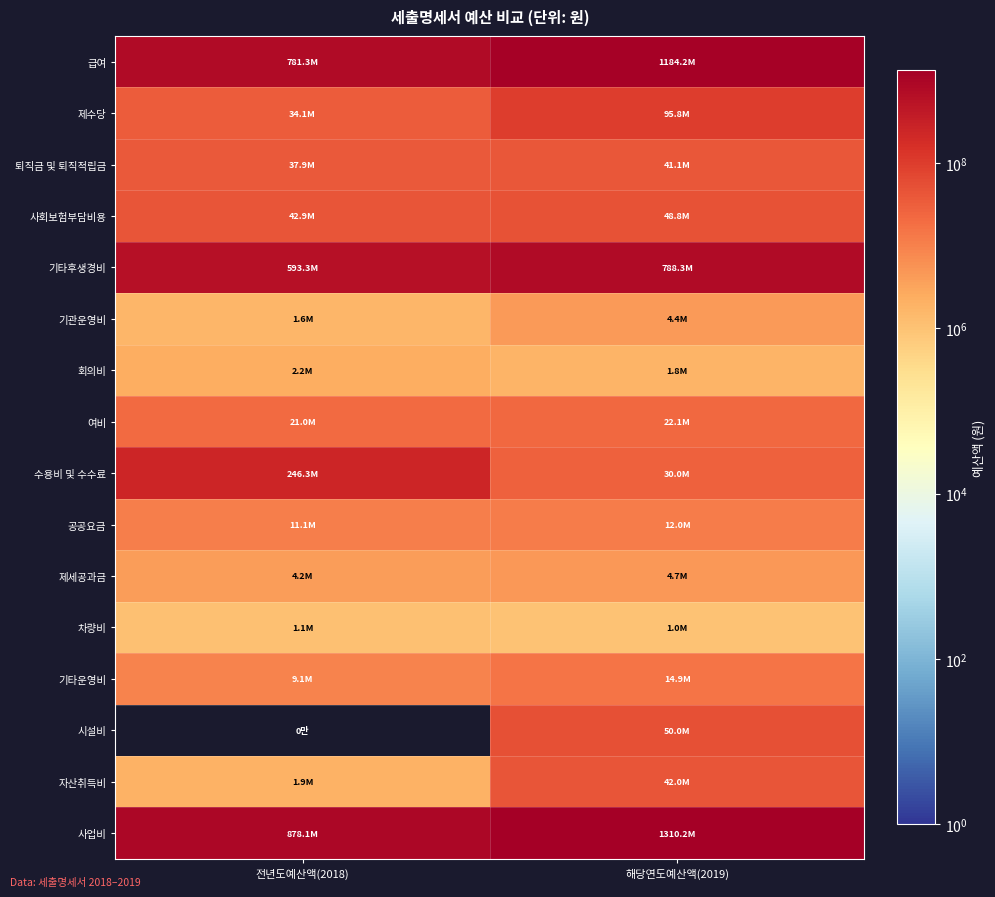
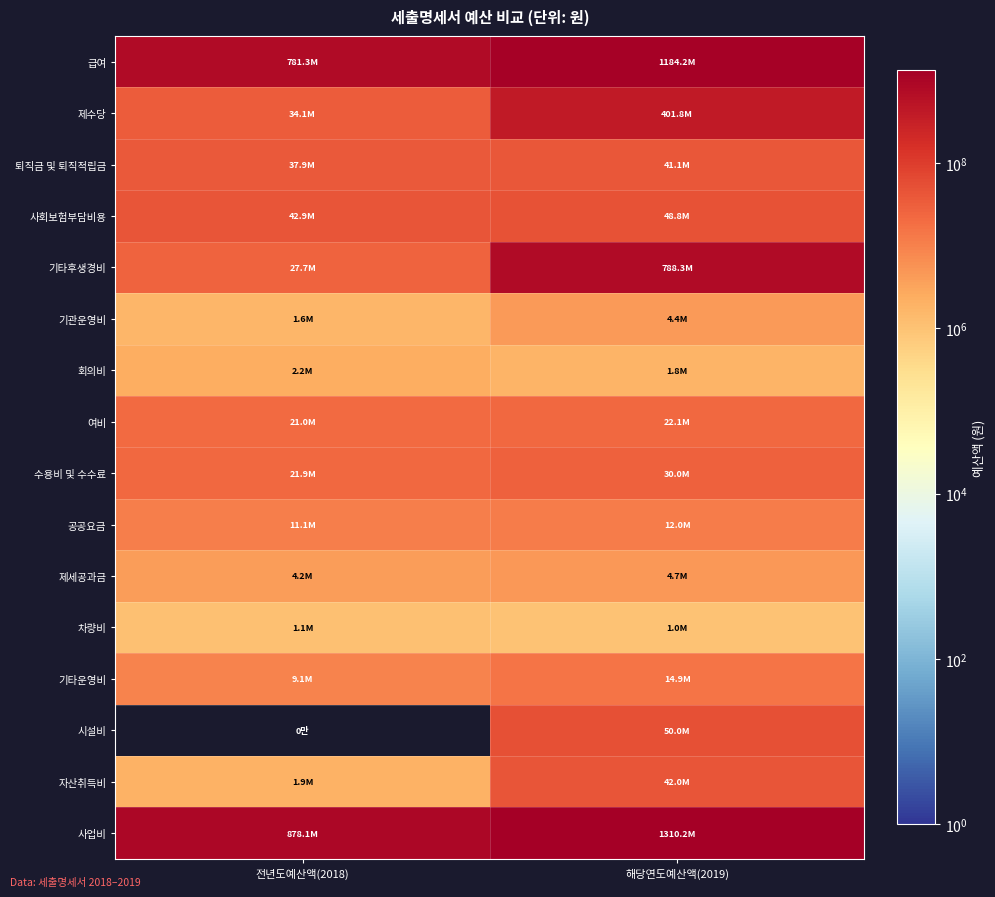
  {
    "급여": {
      "전년도예산액(2018)": "781.3M",
      "해당연도예산액(2019)": "1184.2M"
    },
    "제수당": {
      "전년도예산액(2018)": "34.1M",
-     "해당연도예산액(2019)": "95.8M"
+     "해당연도예산액(2019)": "401.8M"
    },
    "퇴직금 및 퇴직적립금": {
      "전년도예산액(2018)": "37.9M",
      "해당연도예산액(2019)": "41.1M"
    },
    "사회보험부담비용": {
      "전년도예산액(2018)": "42.9M",
      "해당연도예산액(2019)": "48.8M"
    },
    "기타후생경비": {
-     "전년도예산액(2018)": "593.3M",
+     "전년도예산액(2018)": "27.7M",
      "해당연도예산액(2019)": "788.3M"
    },
    "기관운영비": {
      "전년도예산액(2018)": "1.6M",
      "해당연도예산액(2019)": "4.4M"
    },
    "회의비": {
      "전년도예산액(2018)": "2.2M",
      "해당연도예산액(2019)": "1.8M"
    },
    "여비": {
      "전년도예산액(2018)": "21.0M",
      "해당연도예산액(2019)": "22.1M"
    },
    "수용비 및 수수료": {
-     "전년도예산액(2018)": "246.3M",
+     "전년도예산액(2018)": "21.9M",
      "해당연도예산액(2019)": "30.0M"
    },
    "공공요금": {
      "전년도예산액(2018)": "11.1M",
      "해당연도예산액(2019)": "12.0M"
    },
    "제세공과금": {
      "전년도예산액(2018)": "4.2M",
      "해당연도예산액(2019)": "4.7M"
    },
    "차량비": {
      "전년도예산액(2018)": "1.1M",
      "해당연도예산액(2019)": "1.0M"
    },
    "기타운영비": {
      "전년도예산액(2018)": "9.1M",
      "해당연도예산액(2019)": "14.9M"
    },
    "시설비": {
      "전년도예산액(2018)": "0만",
      "해당연도예산액(2019)": "50.0M"
    },
    "자산취득비": {
      "전년도예산액(2018)": "1.9M",
      "해당연도예산액(2019)": "42.0M"
    },
    "사업비": {
      "전년도예산액(2018)": "878.1M",
      "해당연도예산액(2019)": "1310.2M"
    }
  }
